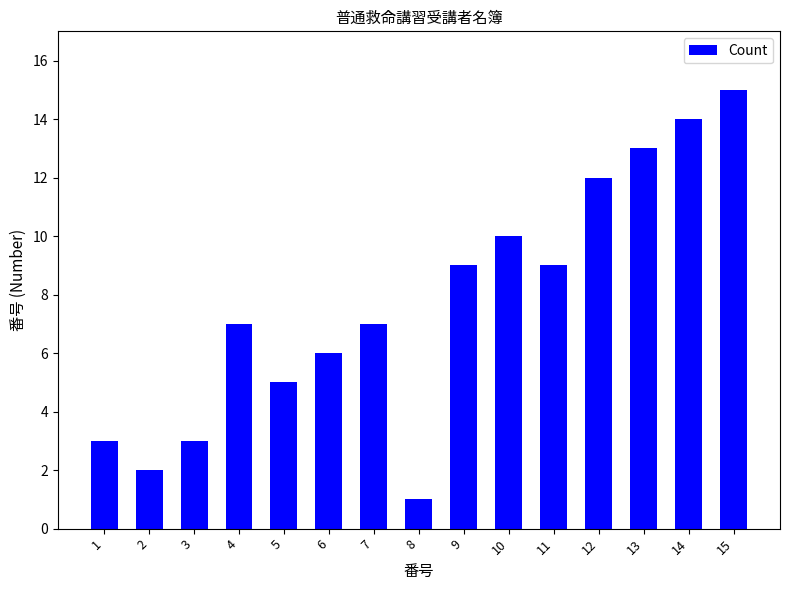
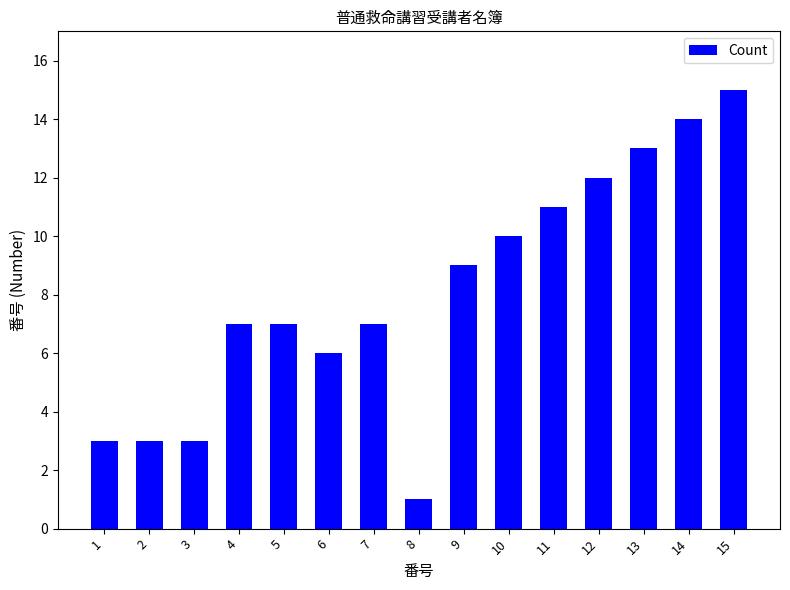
  {
    "1": 3,
-   "2": 2,
+   "2": 3,
    "3": 3,
    "4": 7,
-   "5": 5,
+   "5": 7,
    "6": 6,
    "7": 7,
    "8": 1,
    "9": 9,
    "10": 10,
-   "11": 9,
+   "11": 11,
    "12": 12,
    "13": 13,
    "14": 14,
    "15": 15
  }
